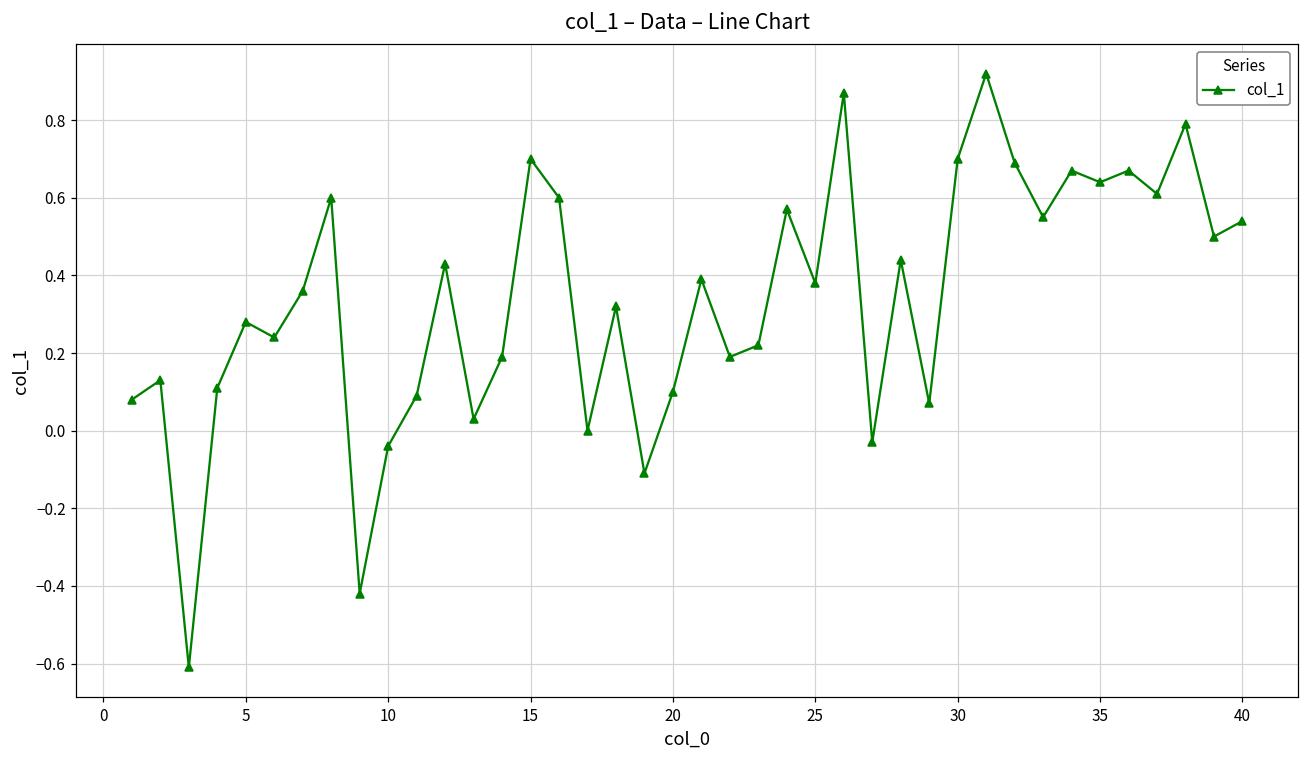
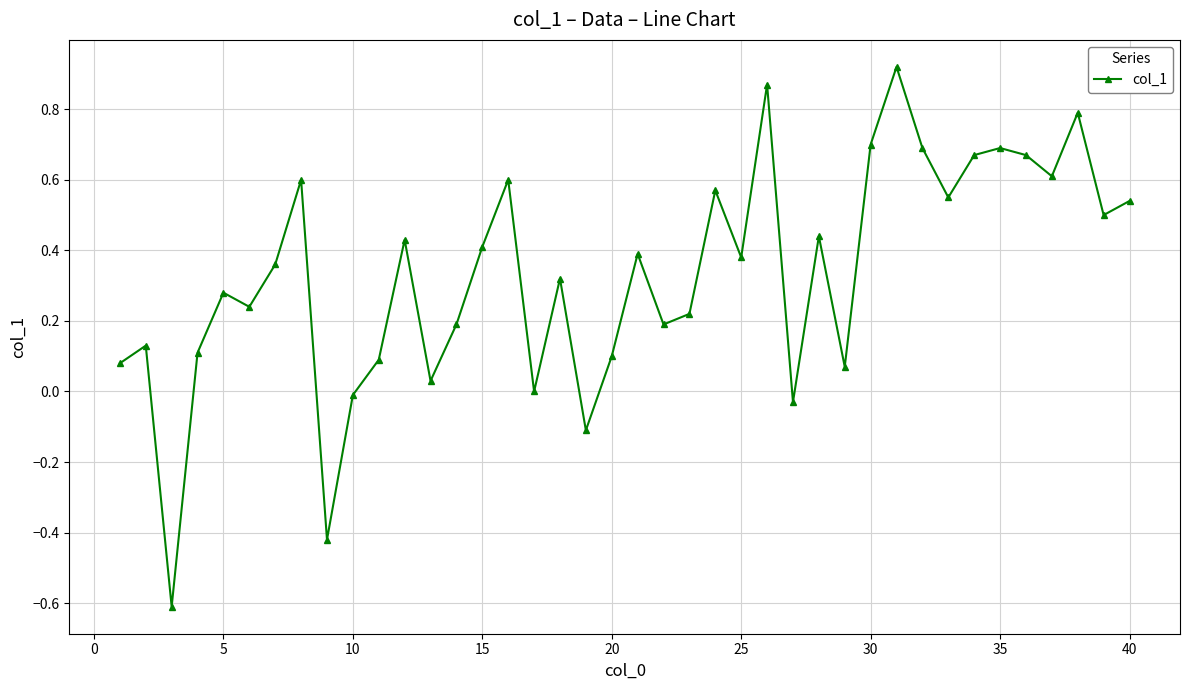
  {
    "5": 0.28,
-   "10": -0.04,
-   "15": 0.70,
+   "10": -0.01,
+   "15": 0.41,
    "20": 0.10,
    "25": 0.38,
    "30": 0.70,
-   "35": 0.64,
+   "35": 0.69,
    "40": 0.54
  }
